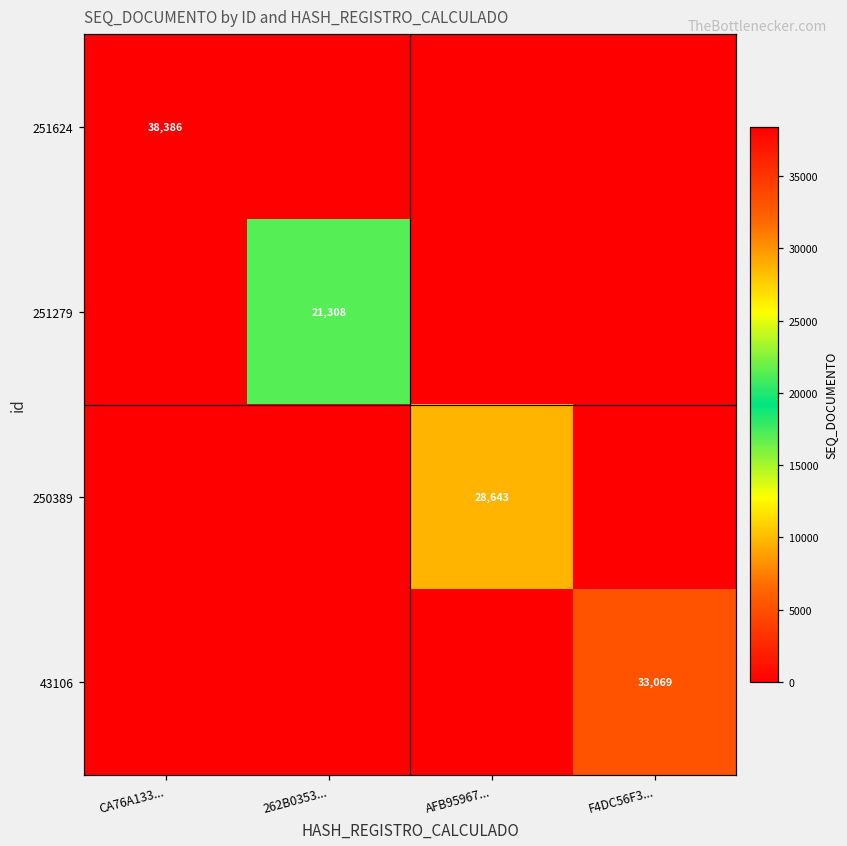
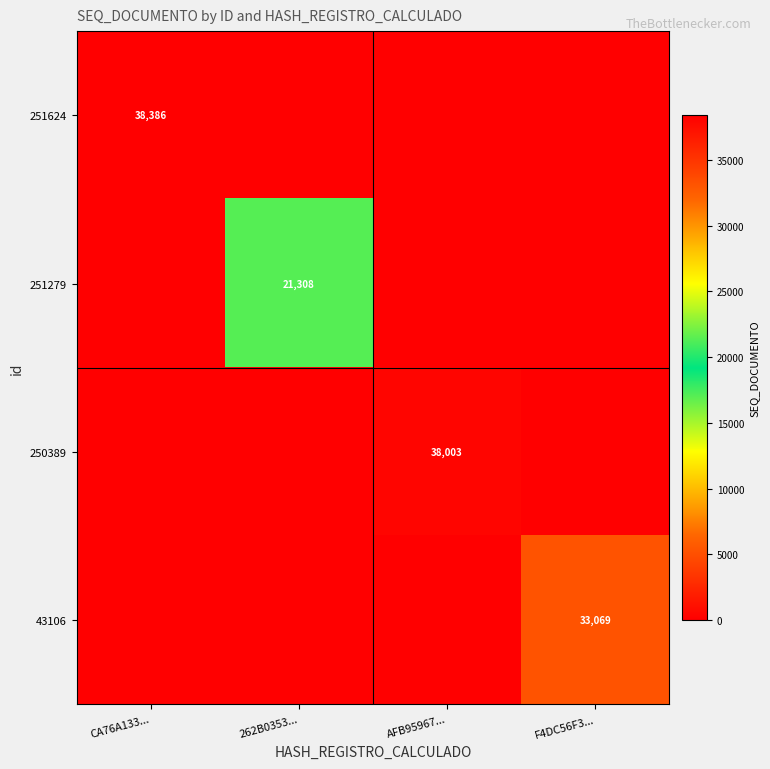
  {
    "251624": {
      "CA76A133...": "38,386"
    },
    "251279": {
      "262B0353...": "21,308"
    },
    "250389": {
-     "AFB95967...": "28,643"
+     "AFB95967...": "38,003"
    },
    "43106": {
      "F4DC56F3...": "33,069"
    }
  }
